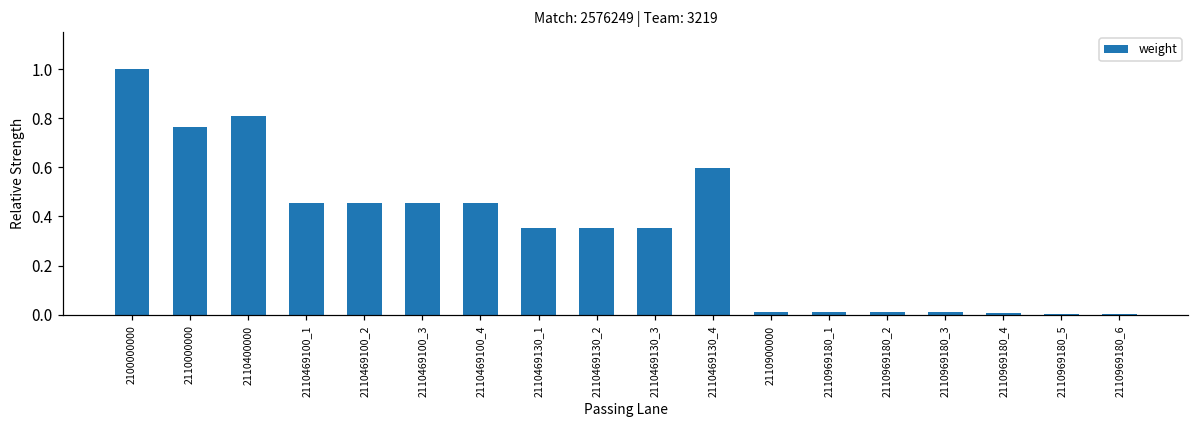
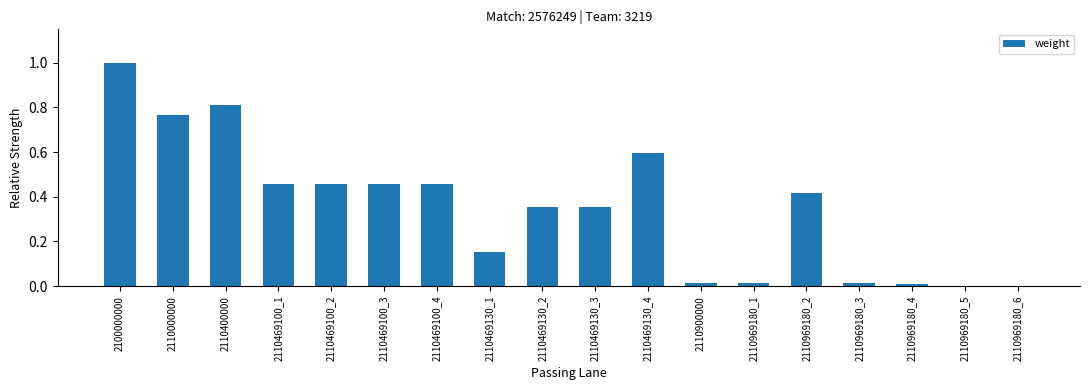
  {
    "2100000000": 1.00,
    "2110000000": 0.76,
    "2110400000": 0.81,
    "2110469100_1": 0.46,
    "2110469100_2": 0.46,
    "2110469100_3": 0.46,
    "2110469100_4": 0.46,
-   "2110469130_1": 0.35,
+   "2110469130_1": 0.15,
    "2110469130_2": 0.35,
    "2110469130_3": 0.35,
    "2110469130_4": 0.60,
    "2110900000": 0.01,
    "2110969180_1": 0.01,
-   "2110969180_2": 0.01,
+   "2110969180_2": 0.42,
    "2110969180_3": 0.01
  }
